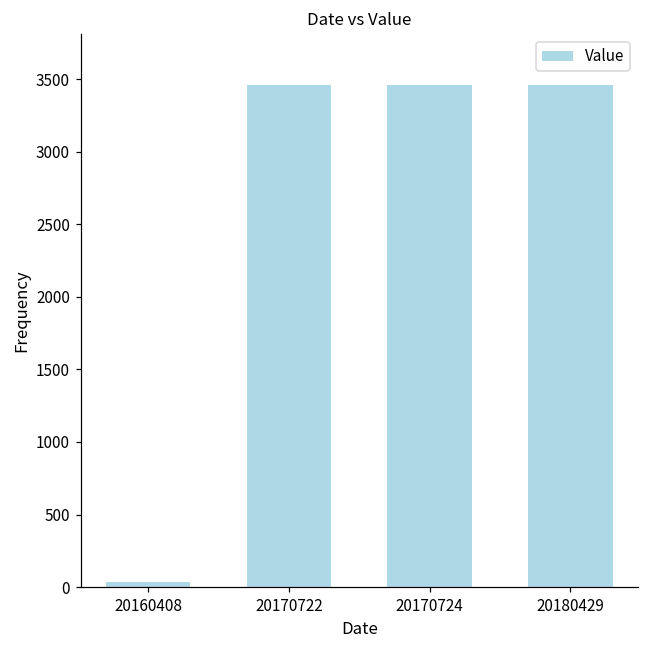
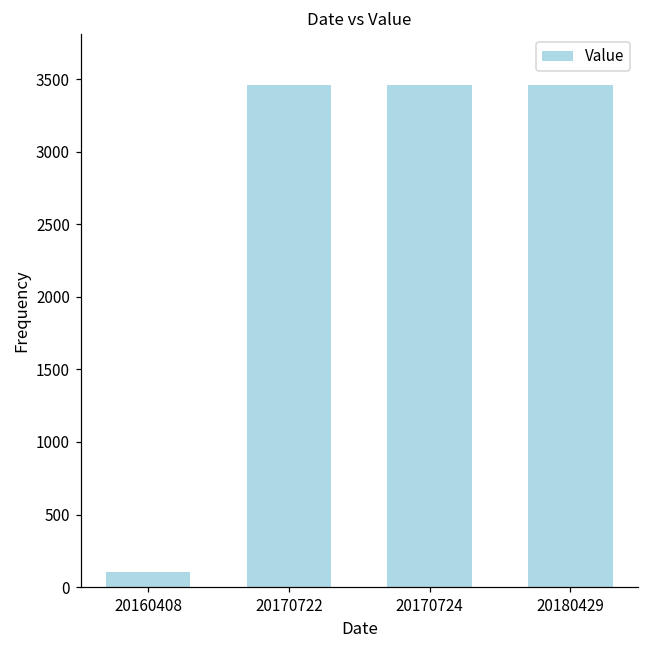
  {
-   "20160408": 30,
+   "20160408": 110,
    "20170722": 3460,
    "20170724": 3460,
    "20180429": 3460
  }
